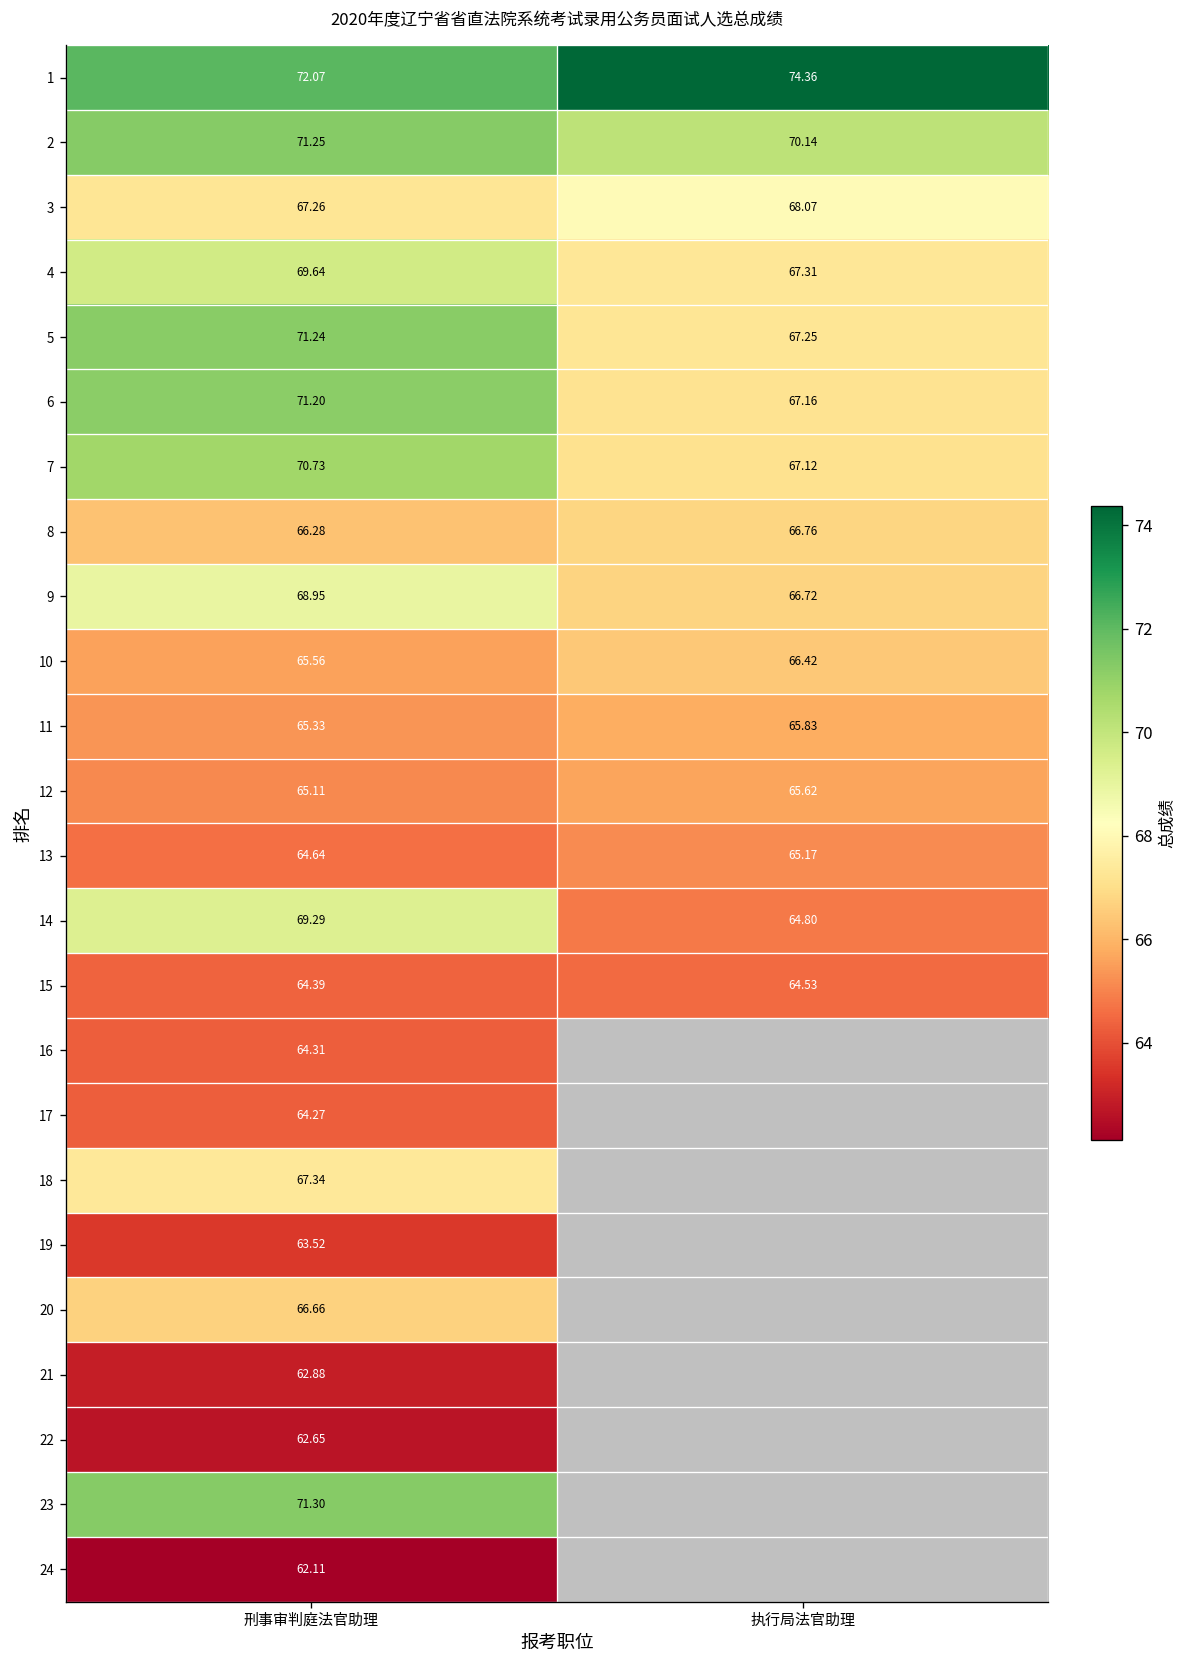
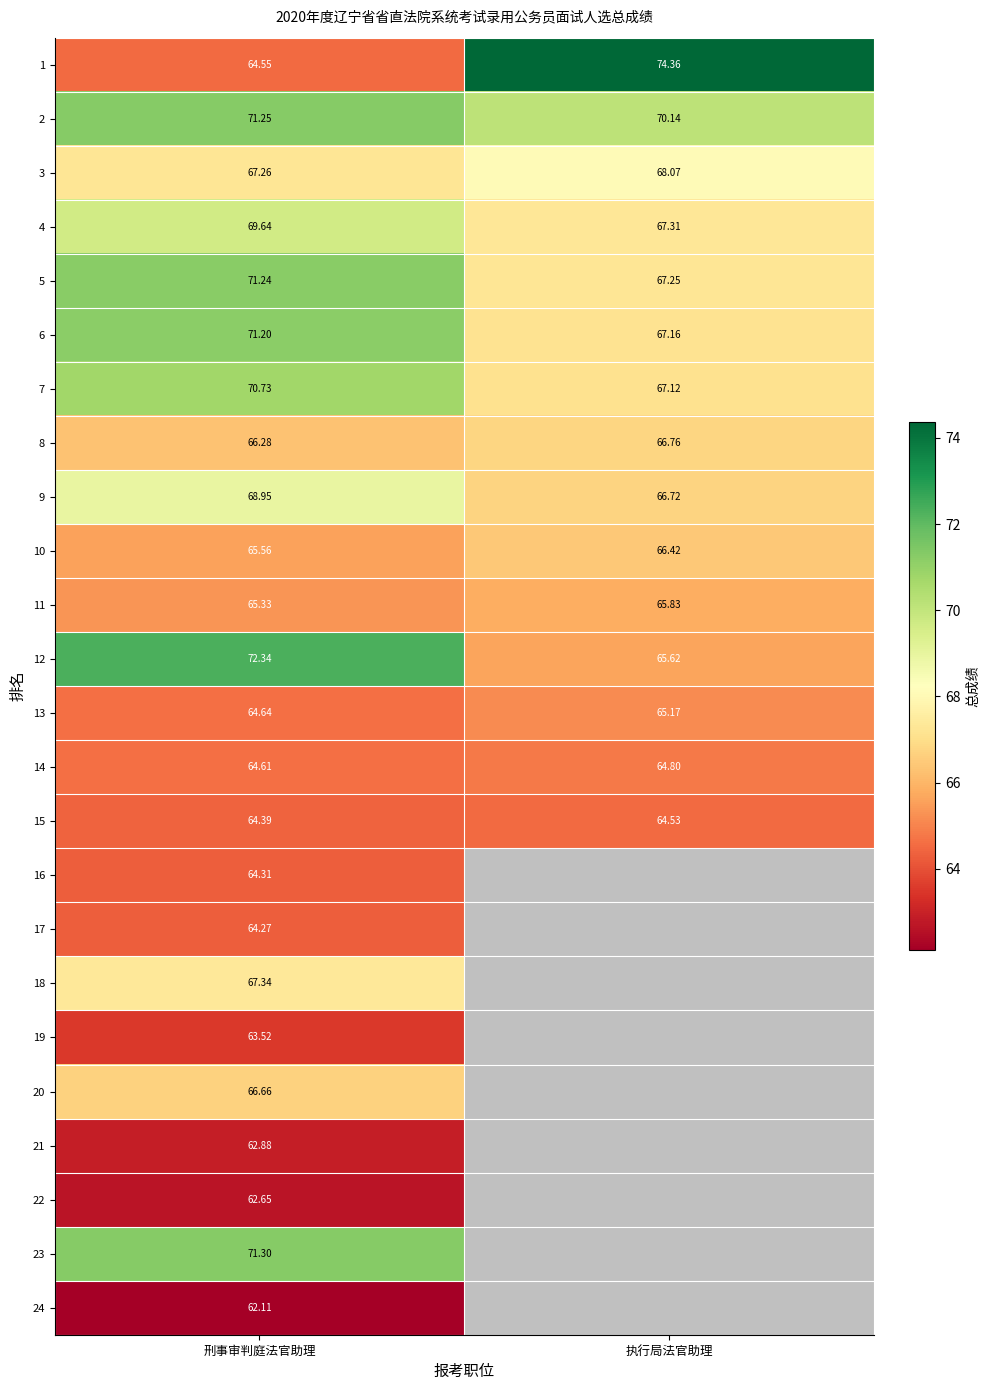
  {
    "1": {
-     "刑事审判庭法官助理": 72.07,
+     "刑事审判庭法官助理": 64.55,
      "执行局法官助理": 74.36
    },
    "2": {
      "刑事审判庭法官助理": 71.25,
      "执行局法官助理": 70.14
    },
    "3": {
      "刑事审判庭法官助理": 67.26,
      "执行局法官助理": 68.07
    },
    "4": {
      "刑事审判庭法官助理": 69.64,
      "执行局法官助理": 67.31
    },
    "5": {
      "刑事审判庭法官助理": 71.24,
      "执行局法官助理": 67.25
    },
    "6": {
      "刑事审判庭法官助理": 71.20,
      "执行局法官助理": 67.16
    },
    "7": {
      "刑事审判庭法官助理": 70.73,
      "执行局法官助理": 67.12
    },
    "8": {
      "刑事审判庭法官助理": 66.28,
      "执行局法官助理": 66.76
    },
    "9": {
      "刑事审判庭法官助理": 68.95,
      "执行局法官助理": 66.72
    },
    "10": {
      "刑事审判庭法官助理": 65.56,
      "执行局法官助理": 66.42
    },
    "11": {
      "刑事审判庭法官助理": 65.33,
      "执行局法官助理": 65.83
    },
    "12": {
-     "刑事审判庭法官助理": 65.11,
+     "刑事审判庭法官助理": 72.34,
      "执行局法官助理": 65.62
    },
    "13": {
      "刑事审判庭法官助理": 64.64,
      "执行局法官助理": 65.17
    },
    "14": {
-     "刑事审判庭法官助理": 69.29,
+     "刑事审判庭法官助理": 64.61,
      "执行局法官助理": 64.80
    },
    "15": {
      "刑事审判庭法官助理": 64.39,
      "执行局法官助理": 64.53
    },
    "16": {
      "刑事审判庭法官助理": 64.31
    },
    "17": {
      "刑事审判庭法官助理": 64.27
    },
    "18": {
      "刑事审判庭法官助理": 67.34
    },
    "19": {
      "刑事审判庭法官助理": 63.52
    },
    "20": {
      "刑事审判庭法官助理": 66.66
    },
    "21": {
      "刑事审判庭法官助理": 62.88
    },
    "22": {
      "刑事审判庭法官助理": 62.65
    },
    "23": {
      "刑事审判庭法官助理": 71.30
    },
    "24": {
      "刑事审判庭法官助理": 62.11
    }
  }
